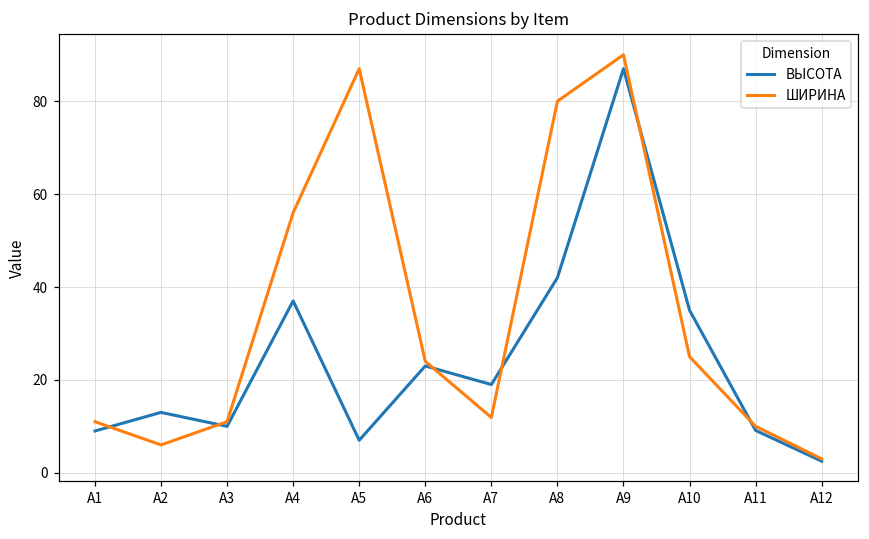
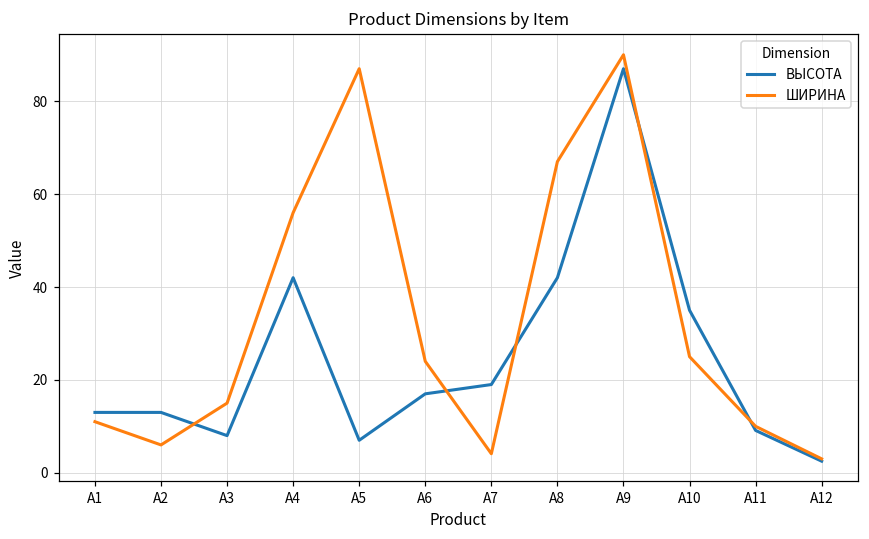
  {
    "ВЫСОТА": {
-     "А1": 9,
+     "А1": 13,
      "А2": 13,
-     "А3": 10,
-     "А4": 37,
+     "А3": 8,
+     "А4": 42,
      "А5": 7,
-     "А6": 23,
+     "А6": 17,
      "А7": 19,
      "А8": 42,
      "А9": 87,
      "А10": 35,
      "А11": 9
    },
    "ШИРИНА": {
      "А1": 11,
      "А2": 6,
-     "А3": 11,
+     "А3": 15,
      "А4": 56,
      "А5": 87,
      "А6": 24,
-     "А7": 12,
-     "А8": 80,
+     "А7": 4,
+     "А8": 67,
      "А9": 90,
      "А10": 25,
      "А11": 10
    }
  }
